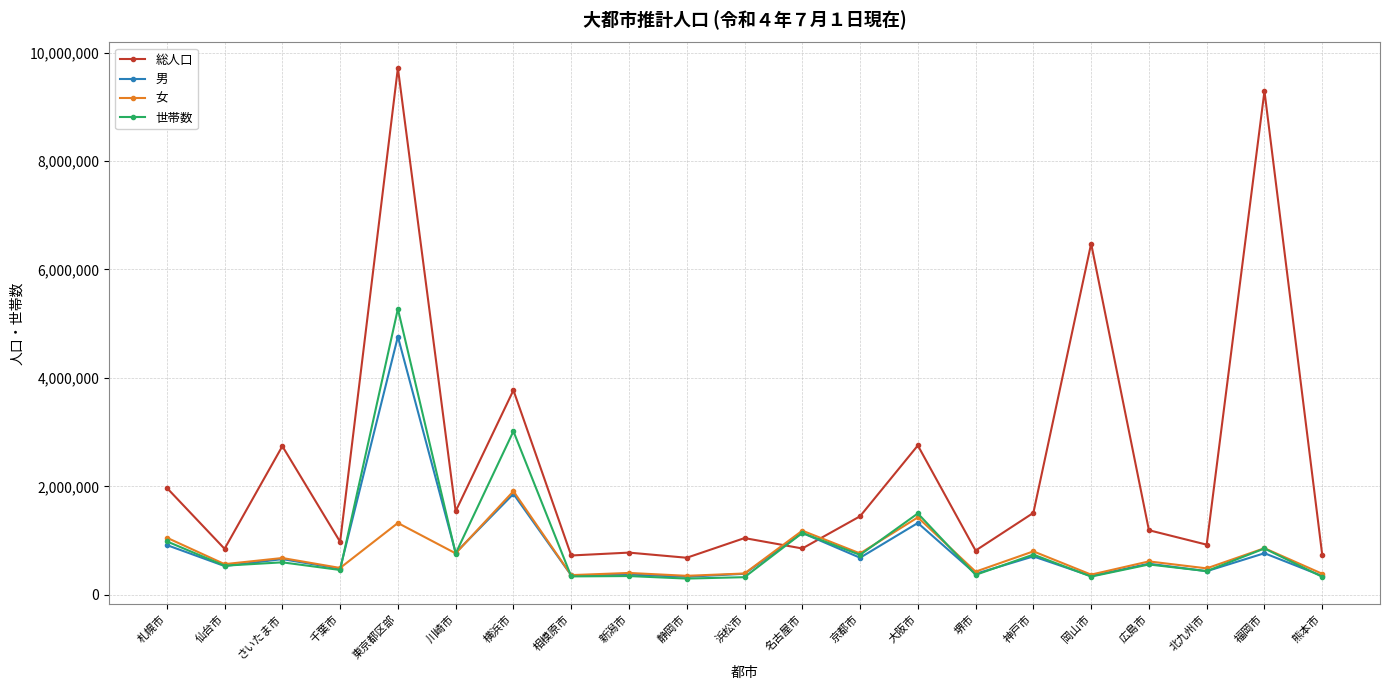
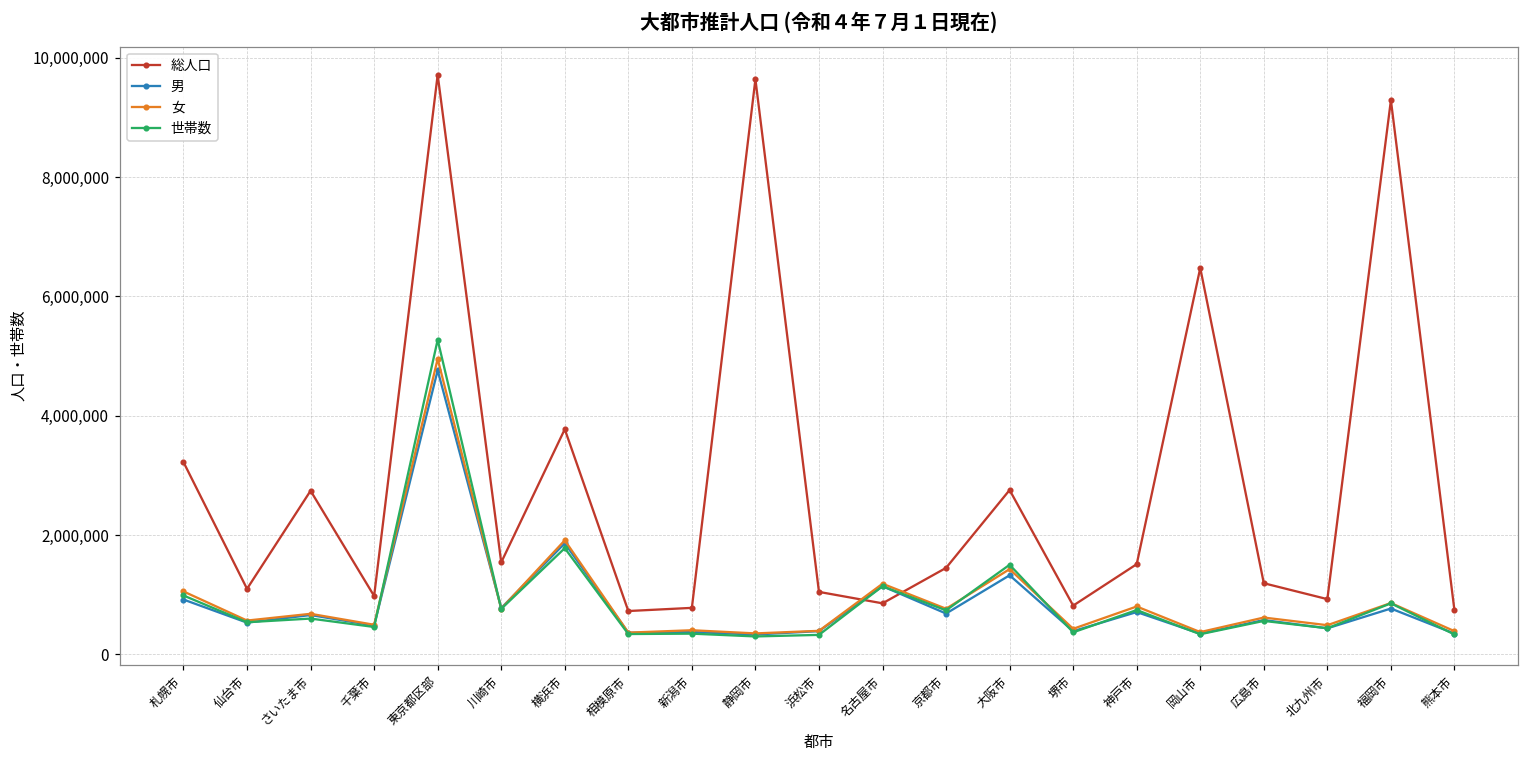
  {
    "総人口": {
-     "札幌市": "2,000,000",
-     "仙台市": "800,000",
+     "札幌市": "3,200,000",
+     "仙台市": "1,100,000",
      "さいたま市": "2,700,000",
      "千葉市": "1,000,000",
      "東京都区部": "9,700,000",
      "川崎市": "1,500,000",
      "横浜市": "3,800,000",
      "相模原市": "700,000",
      "新潟市": "800,000",
-     "静岡市": "700,000",
+     "静岡市": "9,600,000",
      "浜松市": "1,000,000",
      "名古屋市": "900,000",
      "京都市": "1,400,000",
      "大阪市": "2,800,000",
      "堺市": "800,000",
      "神戸市": "1,500,000",
      "岡山市": "6,500,000",
      "広島市": "1,200,000",
      "北九州市": "900,000",
      "福岡市": "9,300,000",
      "熊本市": "700,000"
    },
    "男": {
      "札幌市": "900,000",
      "東京都区部": "4,800,000",
      "横浜市": "1,900,000",
      "京都市": "700,000",
      "大阪市": "1,300,000",
      "福岡市": "800,000"
    },
    "女": {
      "札幌市": "1,100,000",
-     "東京都区部": "1,300,000",
+     "東京都区部": "5,000,000",
      "横浜市": "1,900,000",
      "大阪市": "1,400,000",
      "神戸市": "800,000",
      "北九州市": "500,000"
    },
    "世帯数": {
      "札幌市": "1,000,000",
      "さいたま市": "600,000",
      "東京都区部": "5,300,000",
-     "横浜市": "3,000,000",
+     "横浜市": "1,800,000",
      "浜松市": "300,000",
      "大阪市": "1,500,000"
    }
  }
